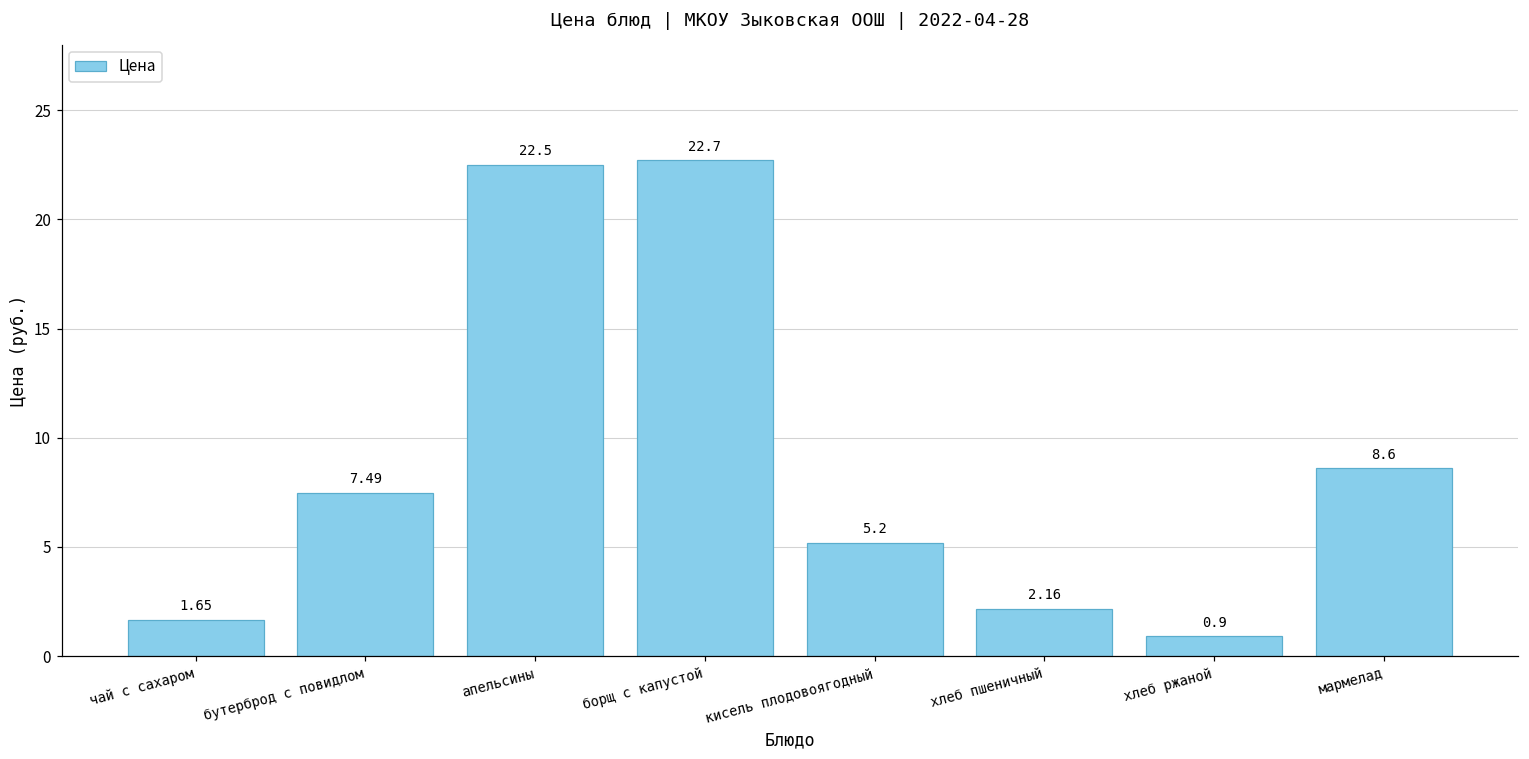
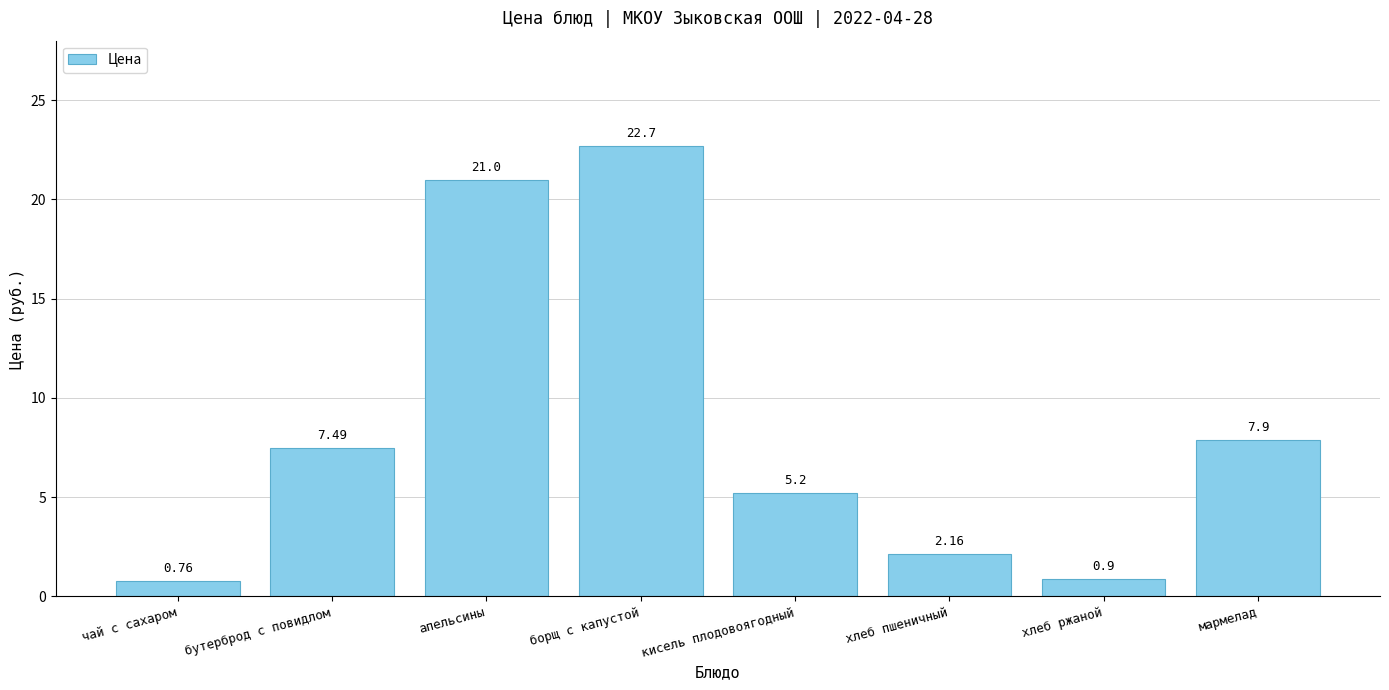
  {
-   "чай с сахаром": 1.65,
+   "чай с сахаром": 0.76,
    "бутерброд с повидлом": 7.49,
-   "апельсины": 22.5,
+   "апельсины": 21.0,
    "борщ с капустой": 22.7,
    "кисель плодовоягодный": 5.2,
    "хлеб пшеничный": 2.16,
    "хлеб ржаной": 0.9,
-   "мармелад": 8.6
+   "мармелад": 7.9
  }
